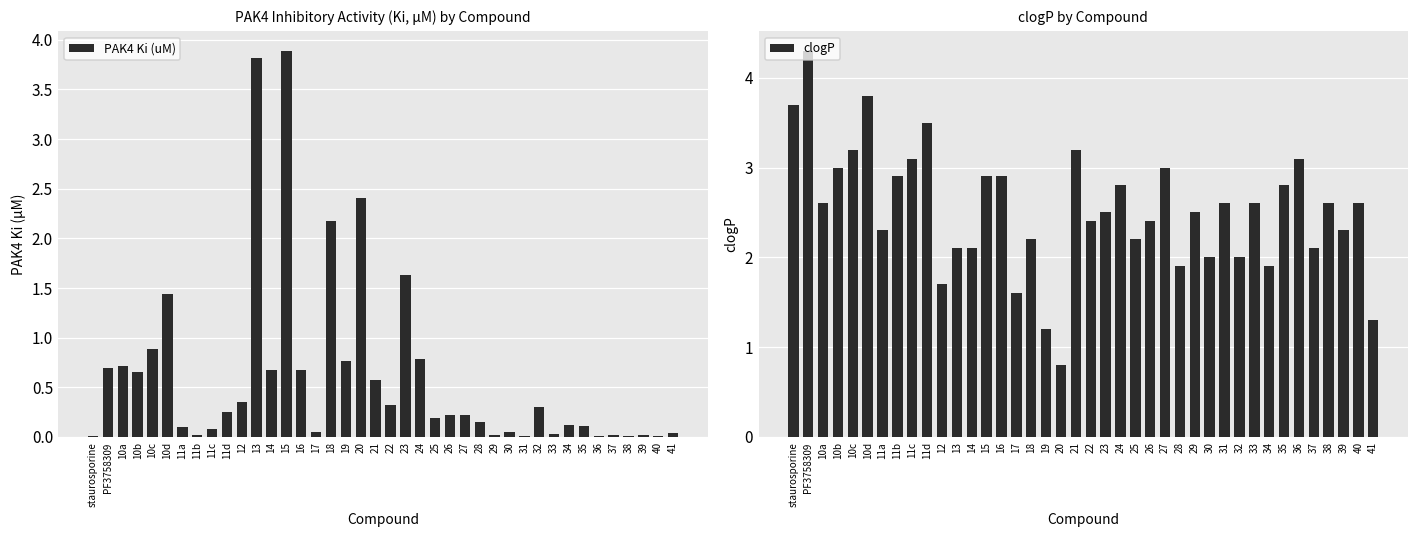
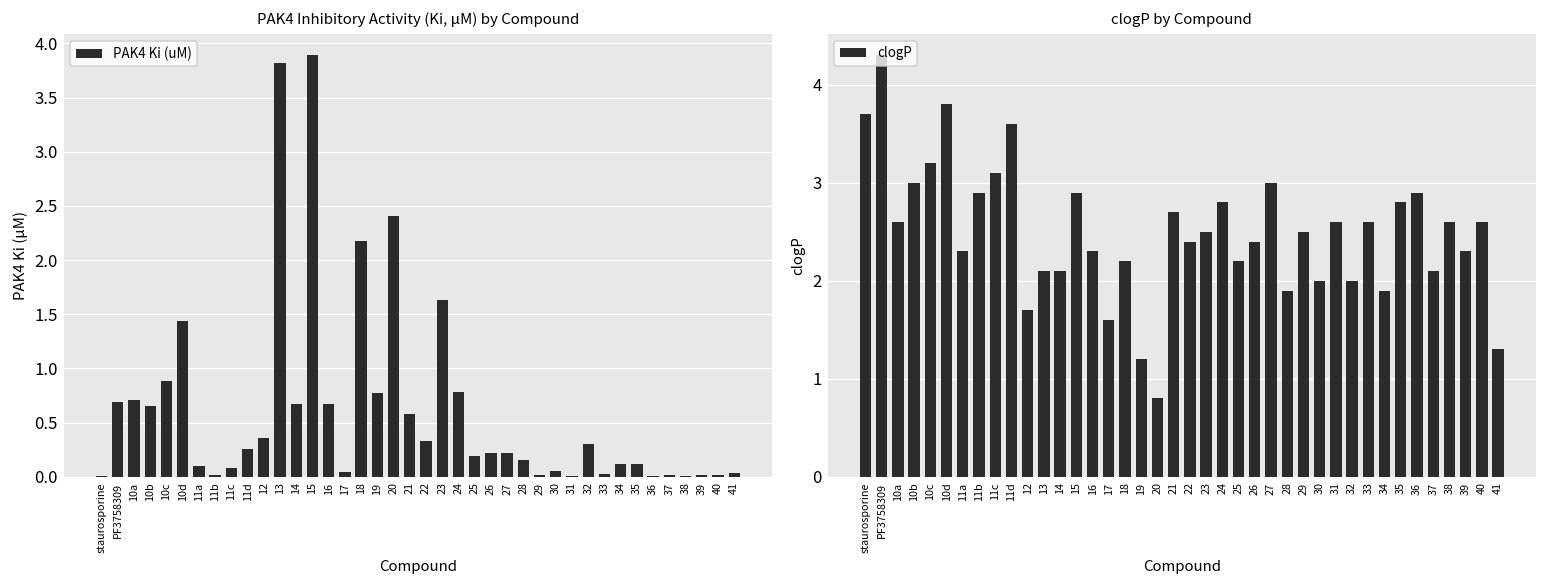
  {
    "PAK4 Inhibitory Activity (Ki, μM) by Compound": {
      "PF3758309": 0.7,
      "10a": 0.7,
      "10b": 0.7,
      "10c": 0.9,
      "10d": 1.4,
      "11a": 0.1,
      "11c": 0.1,
      "11d": 0.3,
      "12": 0.4,
      "13": 3.8,
      "14": 0.7,
      "15": 3.9,
      "16": 0.7,
      "17": 0.0,
      "18": 2.2,
      "19": 0.8,
      "20": 2.4,
      "21": 0.6,
      "22": 0.3,
      "23": 1.6,
      "24": 0.8,
      "25": 0.2,
      "26": 0.2,
      "27": 0.2,
      "28": 0.2,
      "30": 0.1,
      "32": 0.3,
      "33": 0.0,
      "34": 0.1,
      "35": 0.1,
      "41": 0.0
    },
    "clogP by Compound": {
      "staurosporine": 3.7,
      "10a": 2.6,
      "10b": 3.0,
      "10c": 3.2,
      "10d": 3.8,
      "11a": 2.3,
      "11b": 2.9,
      "11c": 3.1,
-     "11d": 3.5,
+     "11d": 3.6,
      "12": 1.7,
      "13": 2.1,
      "14": 2.1,
      "15": 2.9,
-     "16": 2.9,
+     "16": 2.3,
      "17": 1.6,
      "18": 2.2,
      "19": 1.2,
      "20": 0.8,
-     "21": 3.2,
+     "21": 2.7,
      "22": 2.4,
      "23": 2.5,
      "24": 2.8,
      "25": 2.2,
      "26": 2.4,
      "27": 3.0,
      "28": 1.9,
      "29": 2.5,
      "30": 2.0,
      "31": 2.6,
      "32": 2.0,
      "33": 2.6,
      "34": 1.9,
      "35": 2.8,
-     "36": 3.1,
+     "36": 2.9,
      "37": 2.1,
      "38": 2.6,
      "39": 2.3,
      "40": 2.6,
      "41": 1.3
    }
  }
